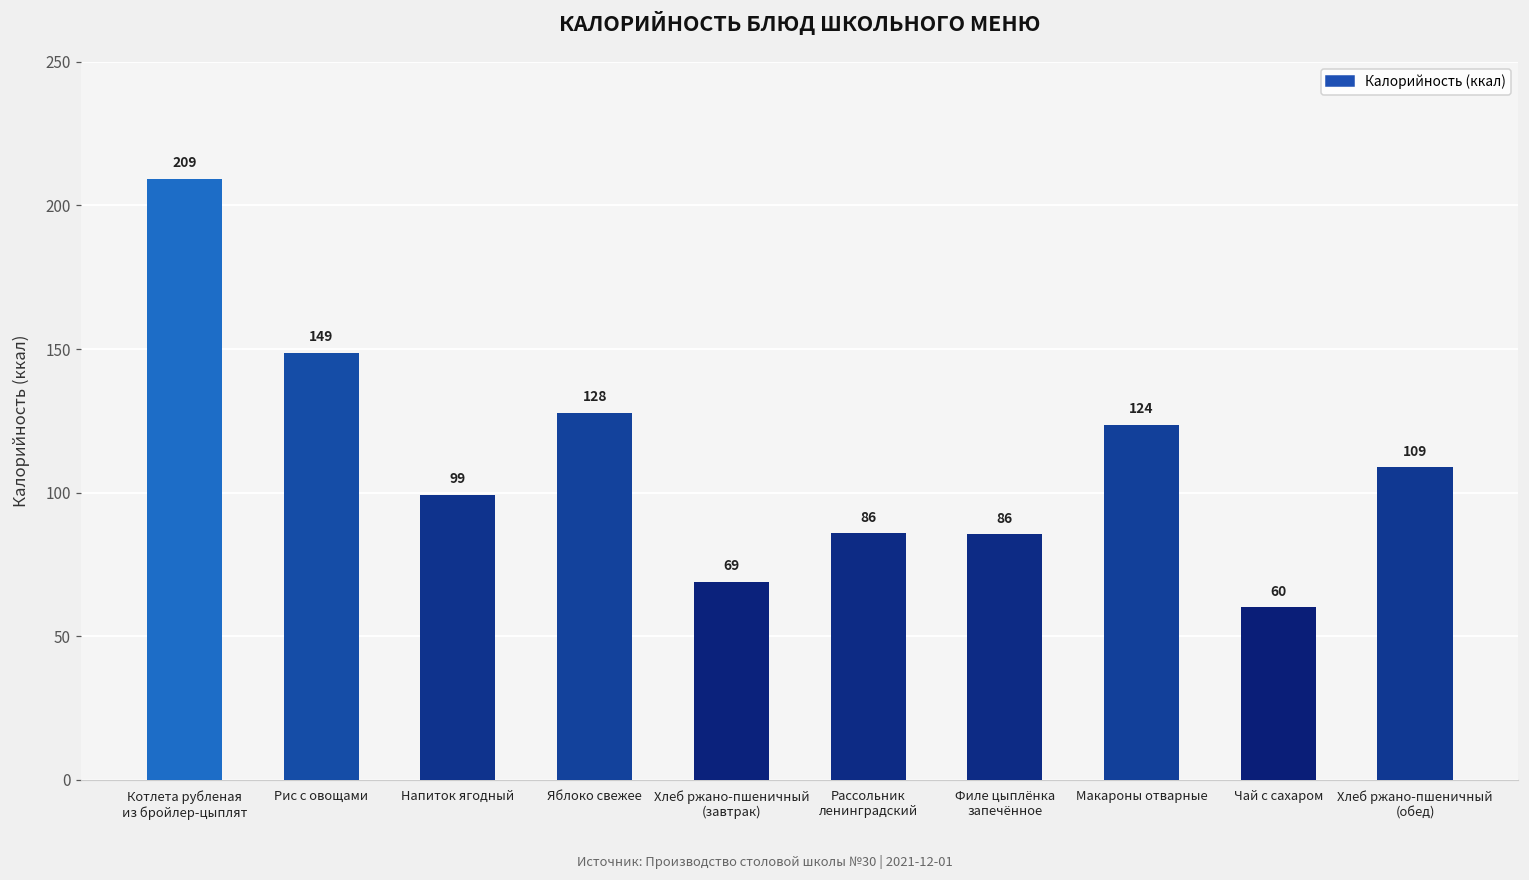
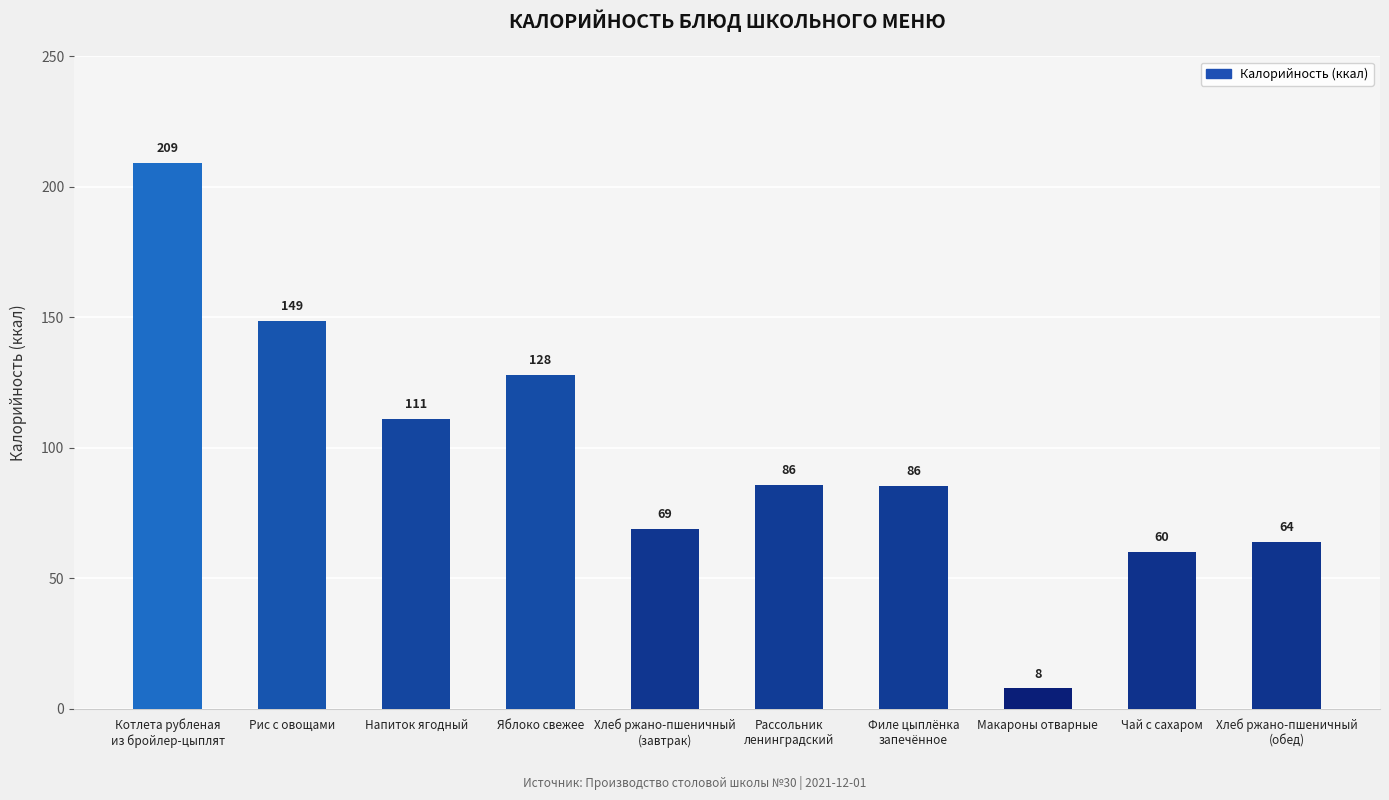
  {
    "Котлета рубленая из бройлер-цыплят": 209,
    "Рис с овощами": 149,
-   "Напиток ягодный": 99,
+   "Напиток ягодный": 111,
    "Яблоко свежее": 128,
    "Хлеб ржано-пшеничный (завтрак)": 69,
    "Рассольник ленинградский": 86,
    "Филе цыплёнка запечённое": 86,
-   "Макароны отварные": 124,
+   "Макароны отварные": 8,
    "Чай с сахаром": 60,
-   "Хлеб ржано-пшеничный (обед)": 109
+   "Хлеб ржано-пшеничный (обед)": 64
  }
